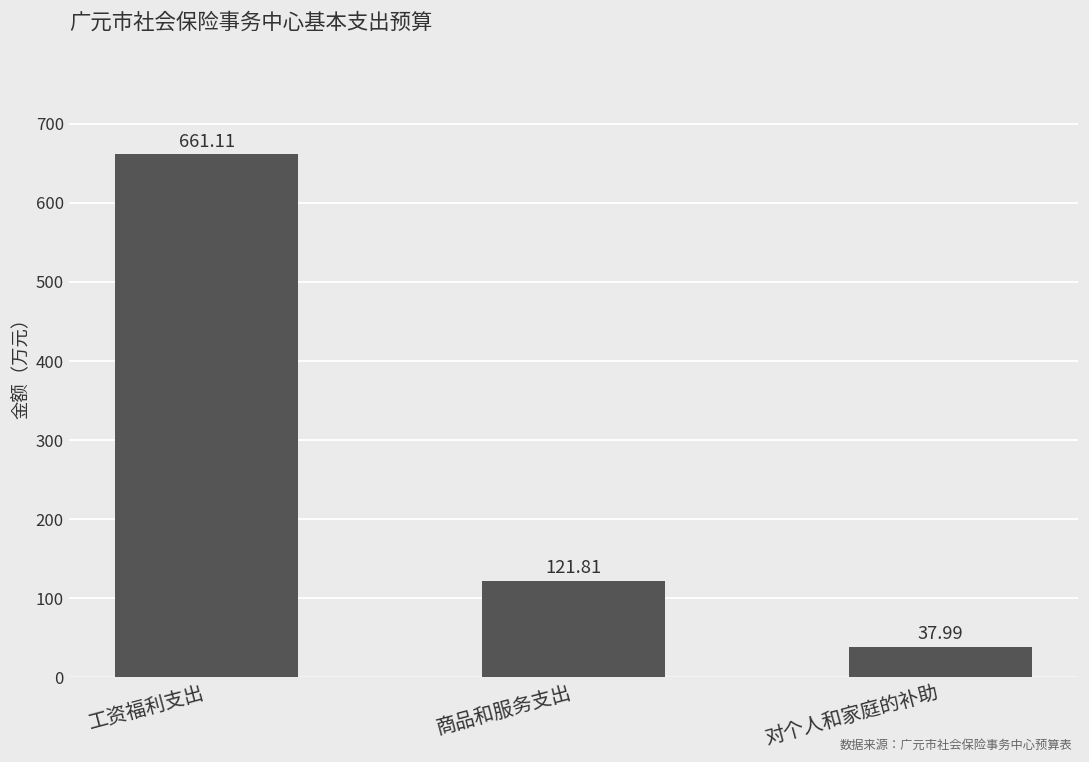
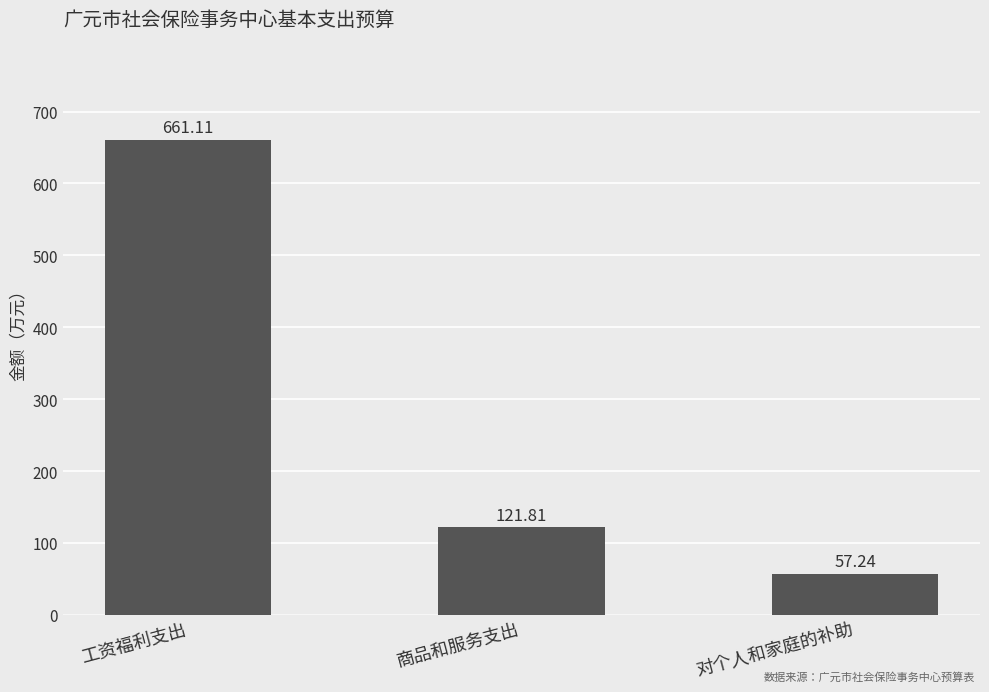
  {
    "工资福利支出": 661.11,
    "商品和服务支出": 121.81,
-   "对个人和家庭的补助": 37.99
+   "对个人和家庭的补助": 57.24
  }
